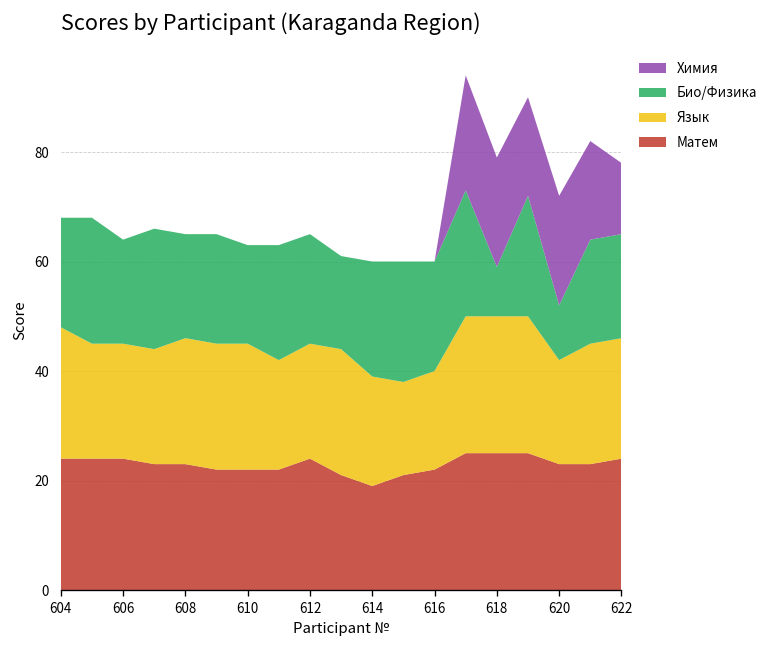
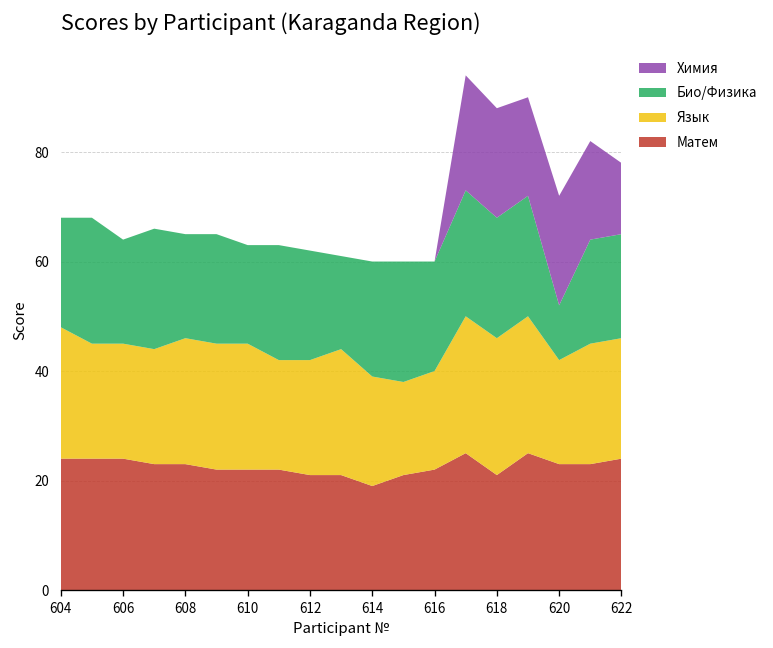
  {
    "Матем": {
      "604": 24,
      "606": 24,
      "608": 23,
      "610": 22,
-     "612": 24,
+     "612": 21,
      "614": 19,
      "616": 22,
-     "618": 25,
+     "618": 21,
      "620": 23,
      "622": 24
    },
    "Язык": {
      "604": 24,
      "606": 21,
      "608": 23,
      "610": 23,
      "612": 21,
      "614": 20,
      "616": 18,
      "618": 25,
      "620": 19,
      "622": 22
    },
    "Био/Физика": {
-     "618": 9,
+     "618": 22,
      "620": 10,
      "622": 19
    },
    "Химия": {
      "618": 20,
      "620": 20,
      "622": 13
    }
  }
